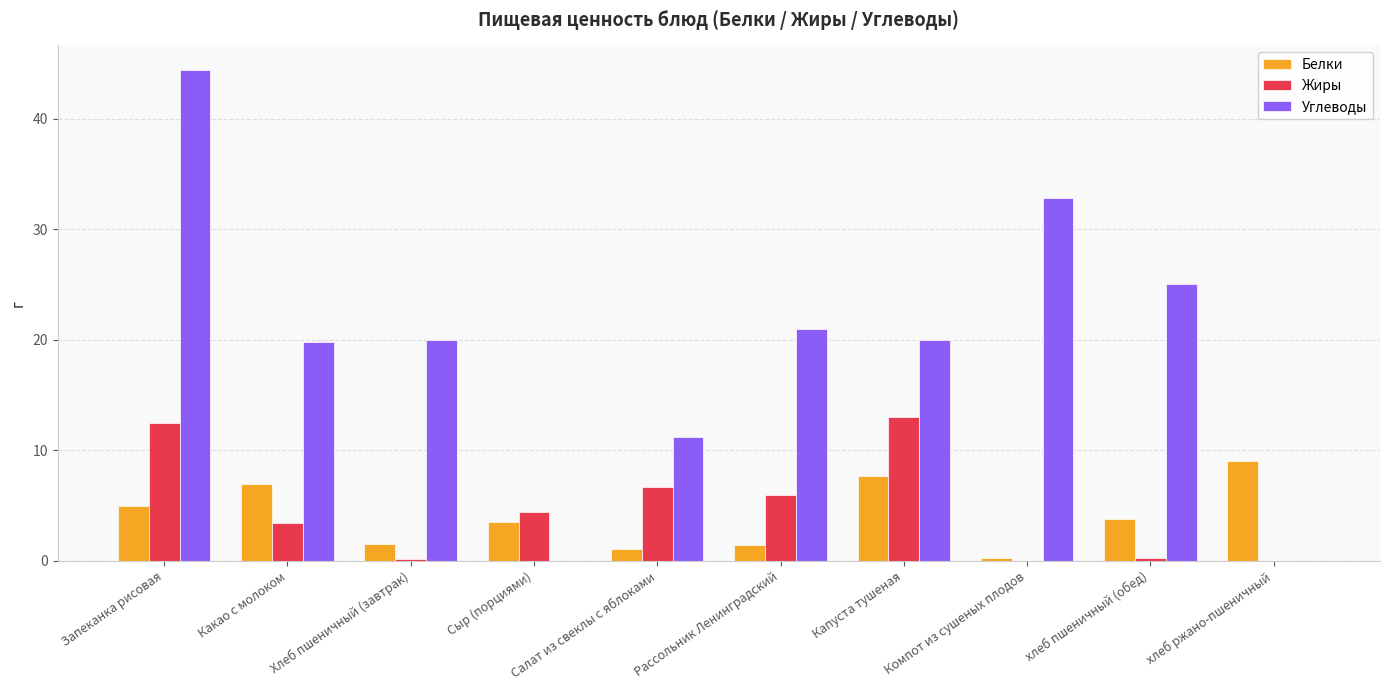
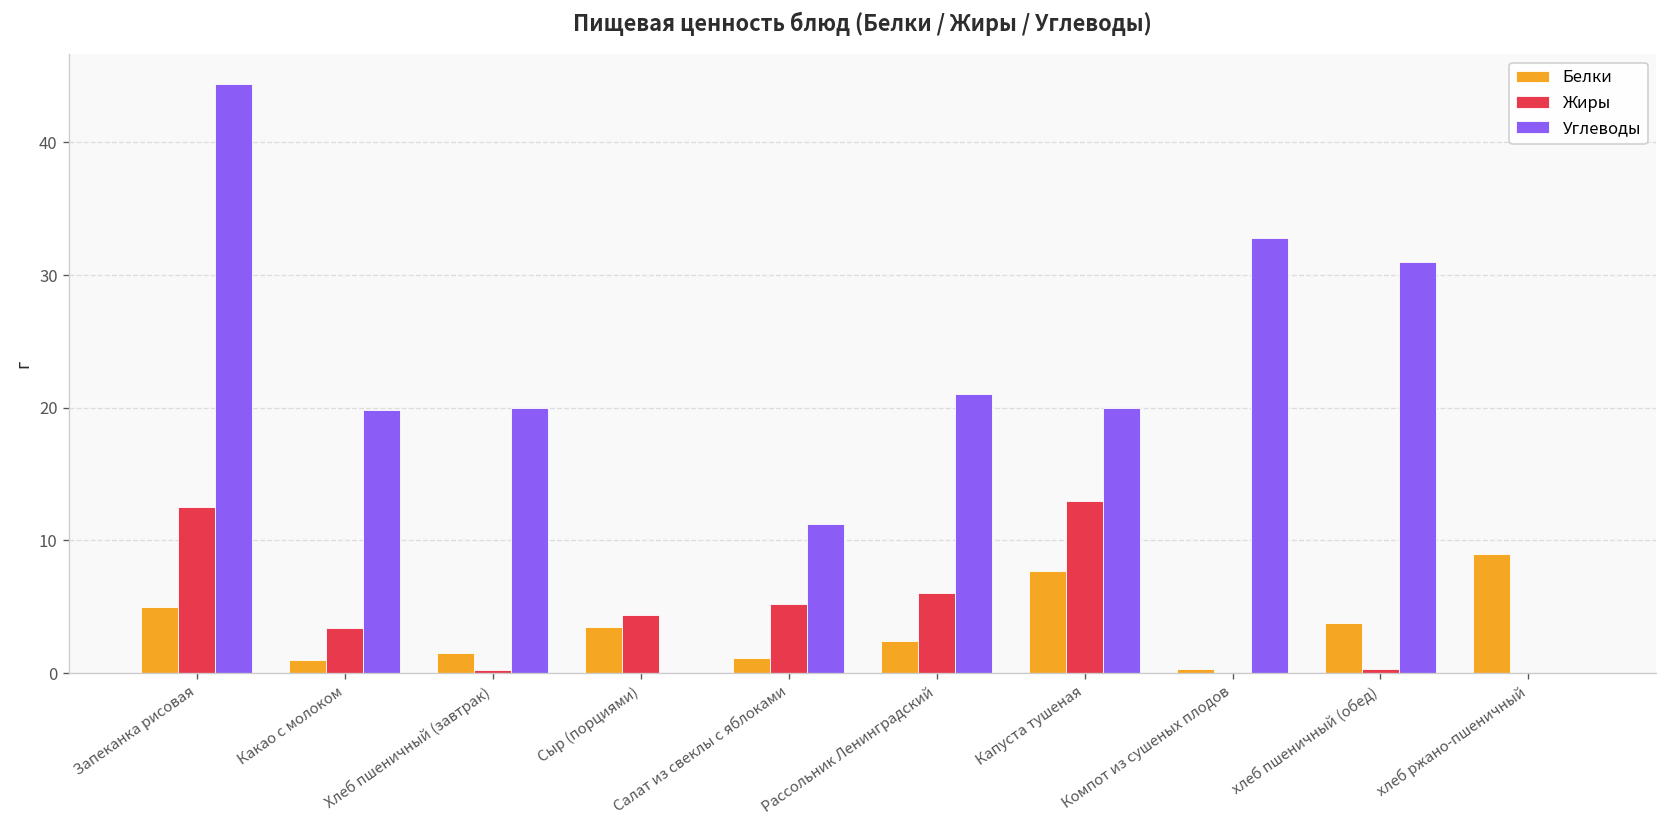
  {
    "Белки": {
      "Запеканка рисовая": 5.0,
-     "Какао с молоком": 7,
+     "Какао с молоком": 1,
      "Хлеб пшеничный (завтрак)": 1.5,
      "Сыр (порциями)": 3.5,
      "Салат из свеклы с яблоками": 1.1,
-     "Рассольник Ленинградский": 1.4,
+     "Рассольник Ленинградский": 2.4,
      "Капуста тушеная": 7.7,
      "Компот из сушеных плодов": 0.3,
      "хлеб пшеничный (обед)": 3.8,
      "хлеб ржано-пшеничный": 9.0
    },
    "Жиры": {
      "Запеканка рисовая": 12.5,
      "Какао с молоком": 3.4,
      "Сыр (порциями)": 4.4,
-     "Салат из свеклы с яблоками": 6.7,
+     "Салат из свеклы с яблоками": 5.2,
      "Рассольник Ленинградский": 6.0,
      "Капуста тушеная": 13.0,
      "Компот из сушеных плодов": 0.0,
      "хлеб пшеничный (обед)": 0.3,
      "хлеб ржано-пшеничный": 0.0
    },
    "Углеводы": {
      "Запеканка рисовая": 44.4,
      "Какао с молоком": 20,
      "Хлеб пшеничный (завтрак)": 20,
      "Сыр (порциями)": 0,
      "Салат из свеклы с яблоками": 11,
      "Рассольник Ленинградский": 21,
      "Капуста тушеная": 20,
      "Компот из сушеных плодов": 33,
-     "хлеб пшеничный (обед)": 25,
+     "хлеб пшеничный (обед)": 31,
      "хлеб ржано-пшеничный": 0
    }
  }
